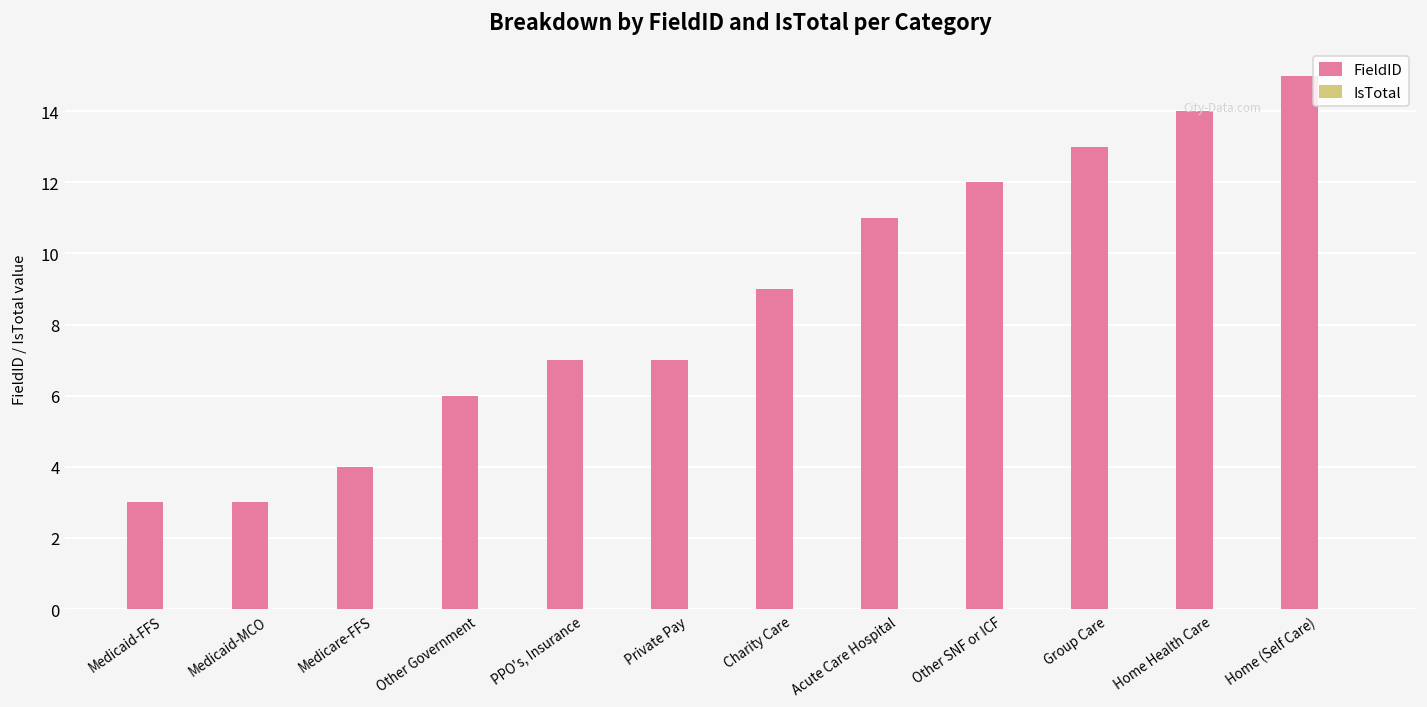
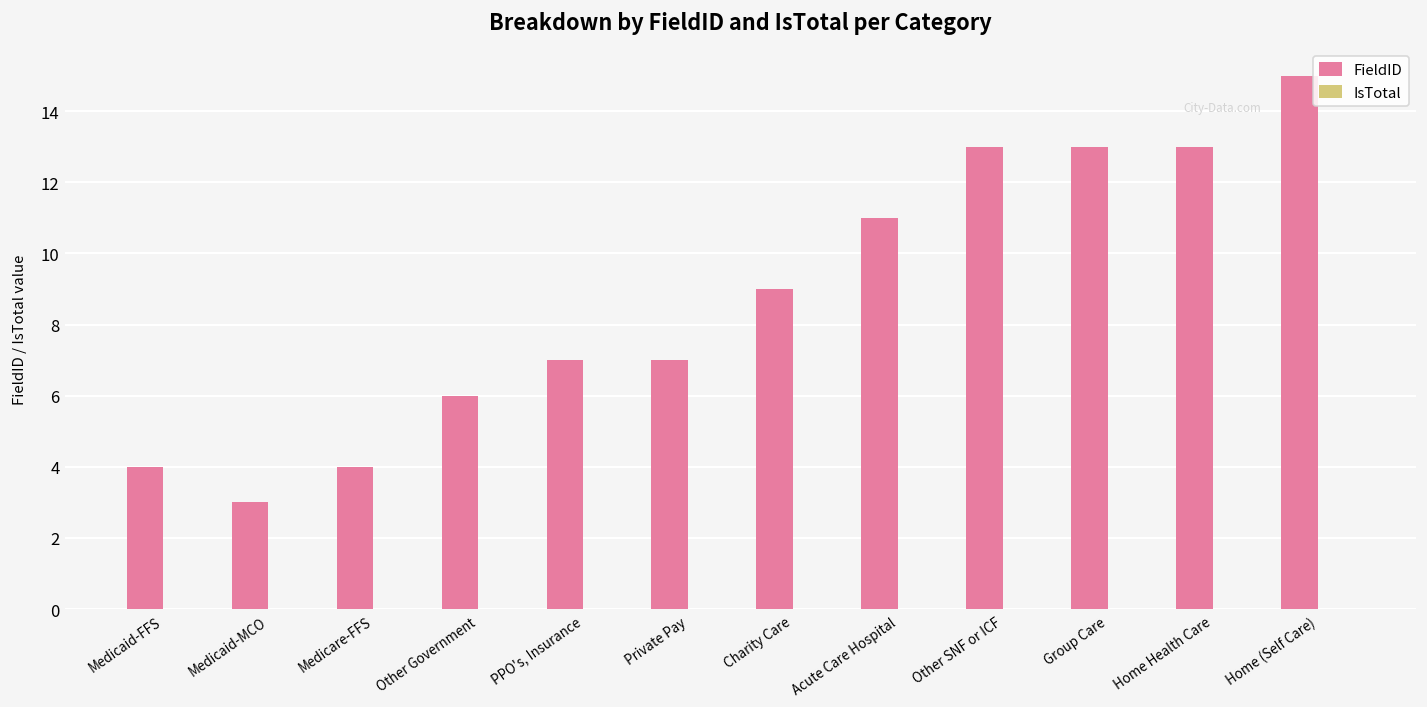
  {
    "FieldID": {
-     "Medicaid-FFS": 3,
+     "Medicaid-FFS": 4,
      "Medicaid-MCO": 3,
      "Medicare-FFS": 4,
      "Other Government": 6,
      "PPO's, Insurance": 7,
      "Private Pay": 7,
      "Charity Care": 9,
      "Acute Care Hospital": 11,
-     "Other SNF or ICF": 12,
+     "Other SNF or ICF": 13,
      "Group Care": 13,
-     "Home Health Care": 14,
+     "Home Health Care": 13,
      "Home (Self Care)": 15
    },
    "IsTotal": {
      "Medicaid-FFS": 0,
      "Medicaid-MCO": 0,
      "Medicare-FFS": 0,
      "Other Government": 0,
      "PPO's, Insurance": 0,
      "Private Pay": 0,
      "Charity Care": 0,
      "Acute Care Hospital": 0,
      "Other SNF or ICF": 0,
      "Group Care": 0,
      "Home Health Care": 0,
      "Home (Self Care)": 0
    }
  }
